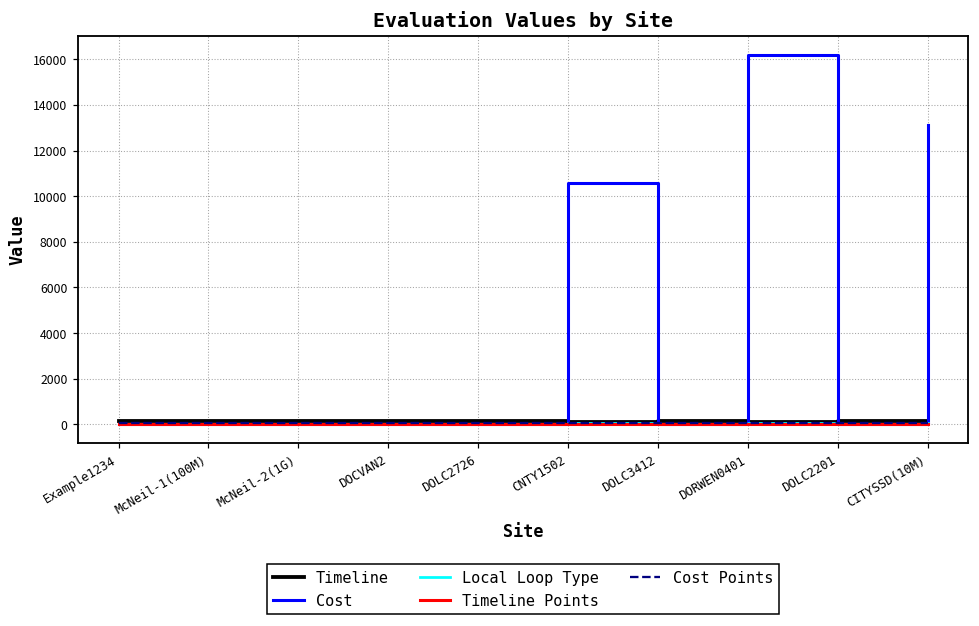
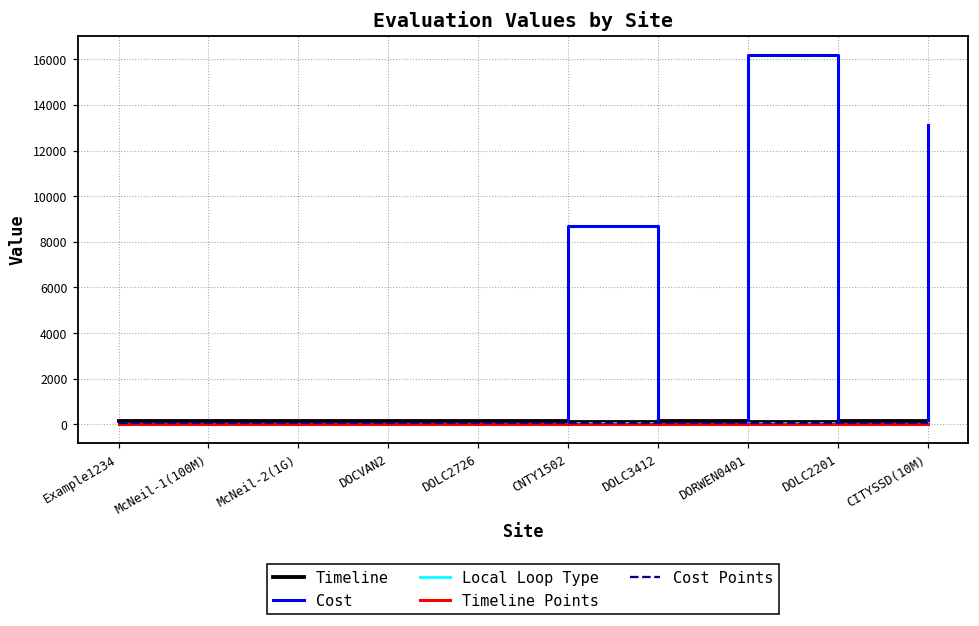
  {
    "Cost": {
-     "CNTY1502": 10600,
+     "CNTY1502": 8700,
      "DORWEN0401": 16200,
      "CITYSSD(10M)": 13100
    }
  }
